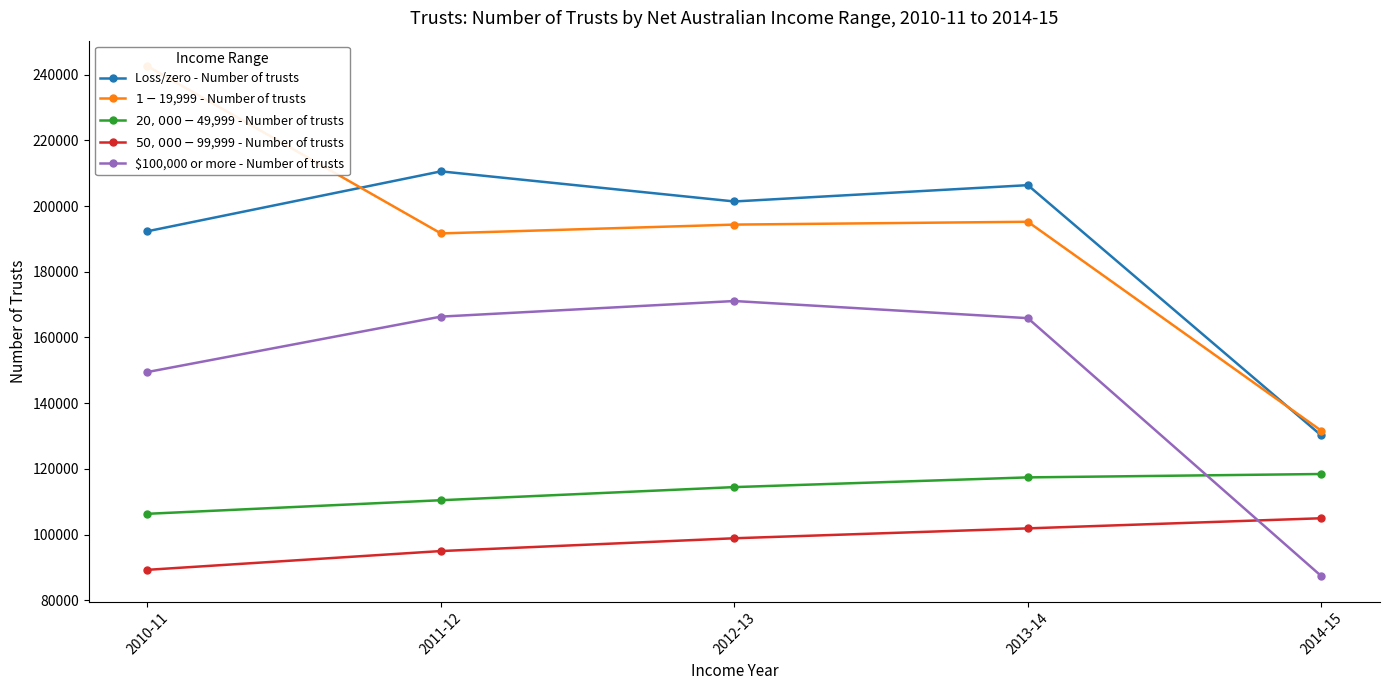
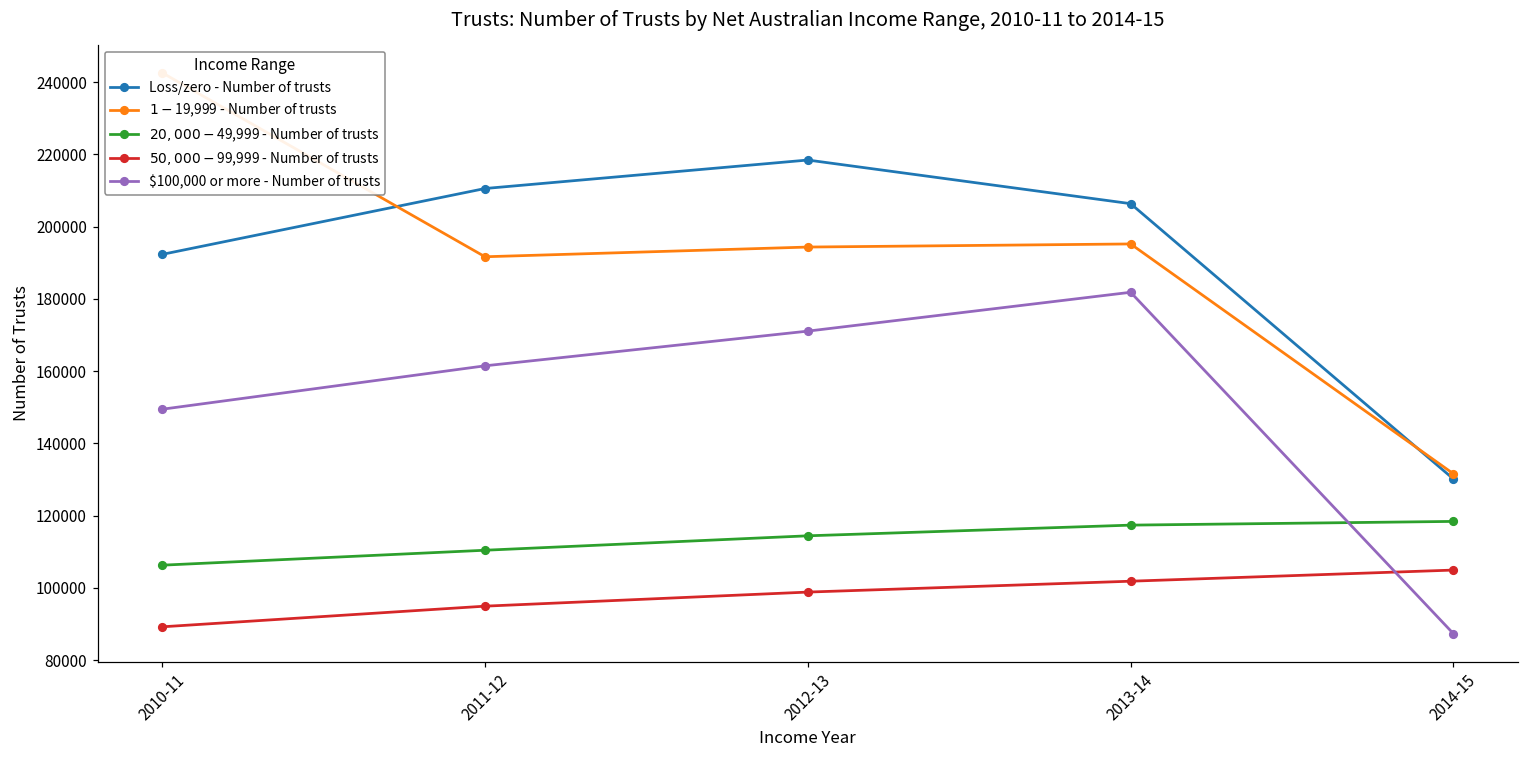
  {
    "Loss/zero - Number of trusts": {
      "2010-11": 192000,
      "2011-12": 211000,
-     "2012-13": 201000,
+     "2012-13": 218000,
      "2013-14": 206000,
      "2014-15": 130000
    },
    "$100,000 or more - Number of trusts": {
      "2010-11": 149000,
-     "2011-12": 166000,
+     "2011-12": 161000,
      "2012-13": 171000,
-     "2013-14": 166000,
+     "2013-14": 182000,
      "2014-15": 87000
    }
  }
